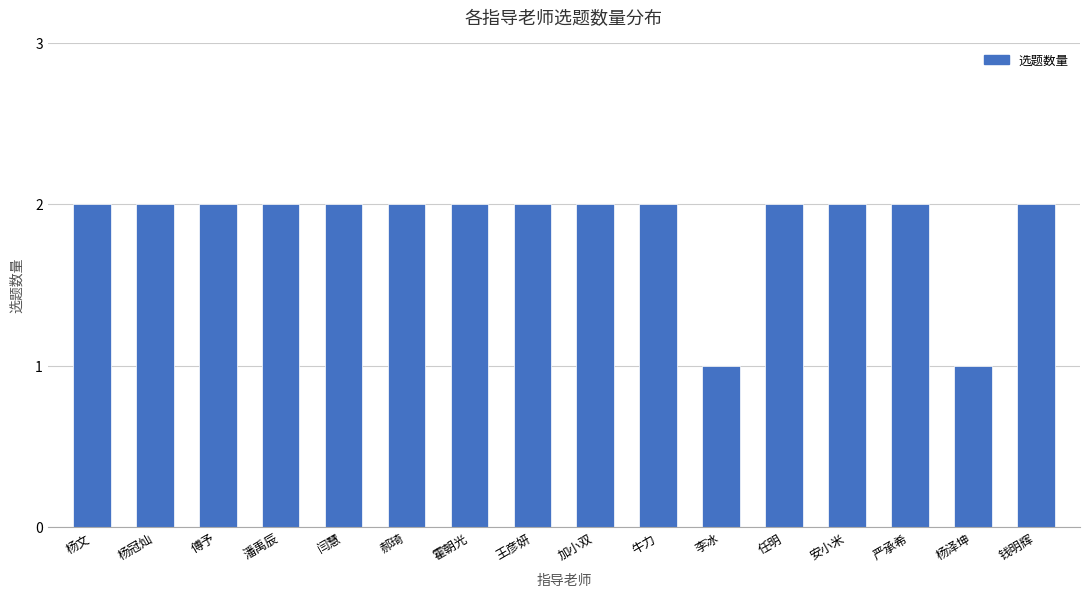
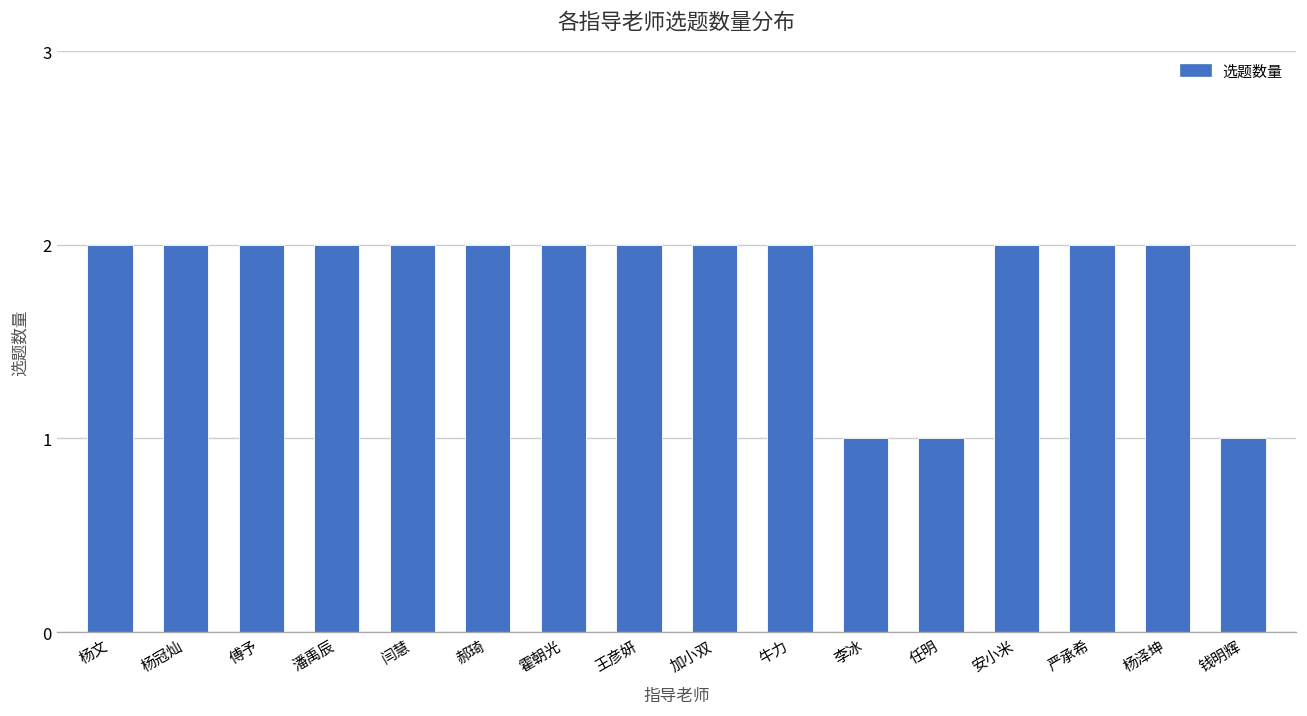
  {
    "杨文": 2,
    "杨冠灿": 2,
    "傅予": 2,
    "潘禹辰": 2,
    "闫慧": 2,
    "郝琦": 2,
    "霍朝光": 2,
    "王彦妍": 2,
    "加小双": 2,
    "牛力": 2,
    "李冰": 1,
-   "任明": 2,
+   "任明": 1,
    "安小米": 2,
    "严承希": 2,
-   "杨泽坤": 1,
-   "钱明辉": 2
+   "杨泽坤": 2,
+   "钱明辉": 1
  }
